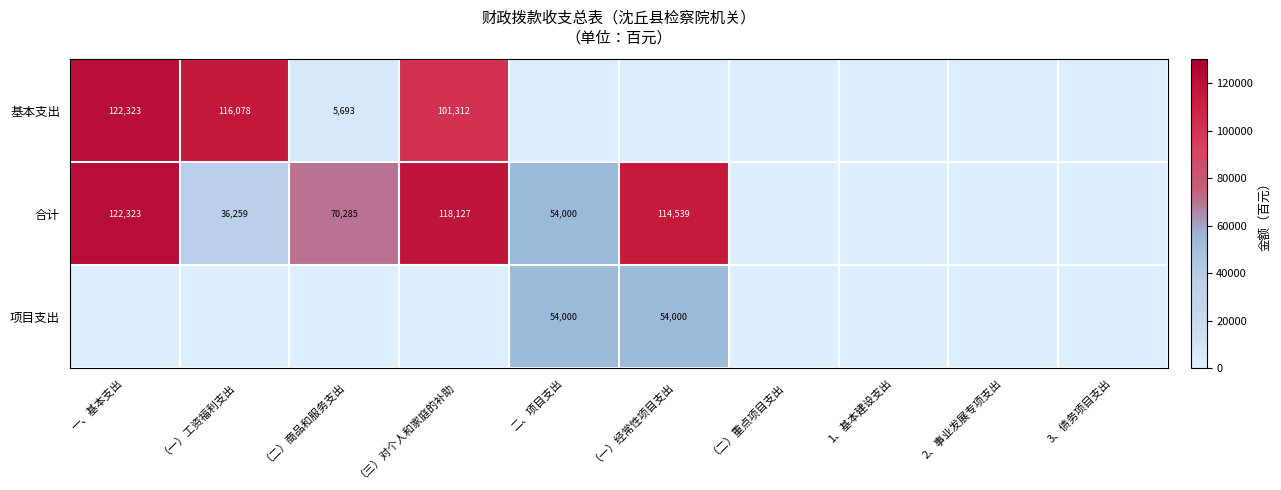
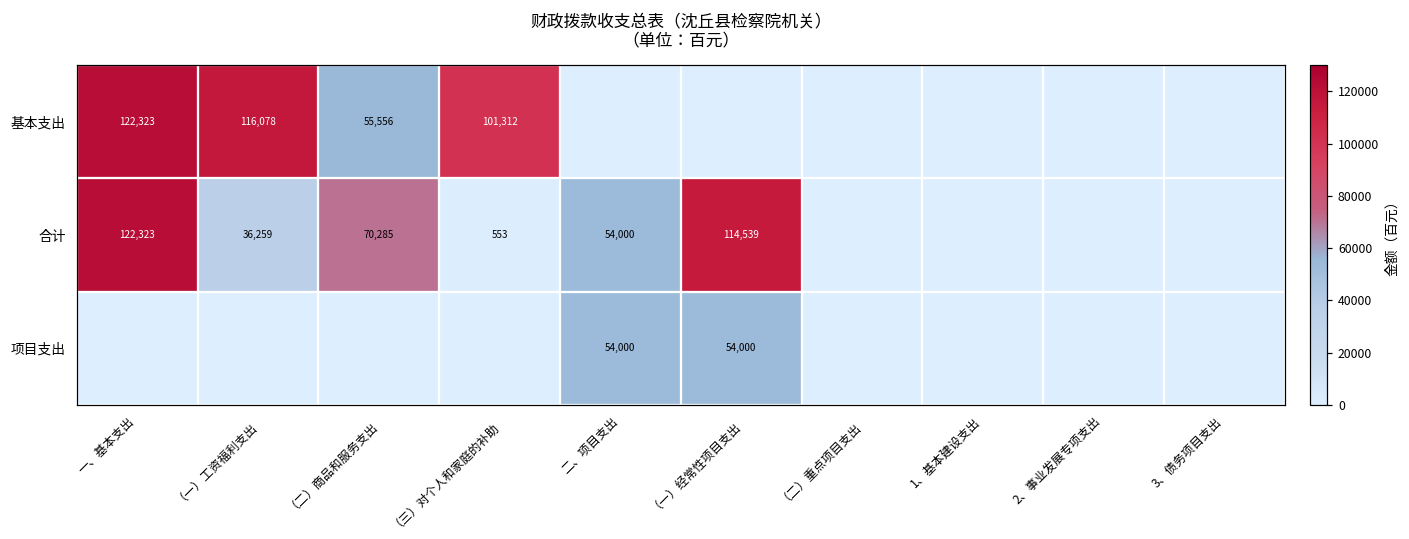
  {
    "基本支出": {
      "一、基本支出": "122,323",
      "（一）工资福利支出": "116,078",
-     "（二）商品和服务支出": "5,693",
+     "（二）商品和服务支出": "55,556",
      "（三）对个人和家庭的补助": "101,312"
    },
    "合计": {
      "一、基本支出": "122,323",
      "（一）工资福利支出": "36,259",
      "（二）商品和服务支出": "70,285",
-     "（三）对个人和家庭的补助": "118,127",
+     "（三）对个人和家庭的补助": "553",
      "二、项目支出": "54,000",
      "（一）经常性项目支出": "114,539"
    },
    "项目支出": {
      "二、项目支出": "54,000",
      "（一）经常性项目支出": "54,000"
    }
  }
